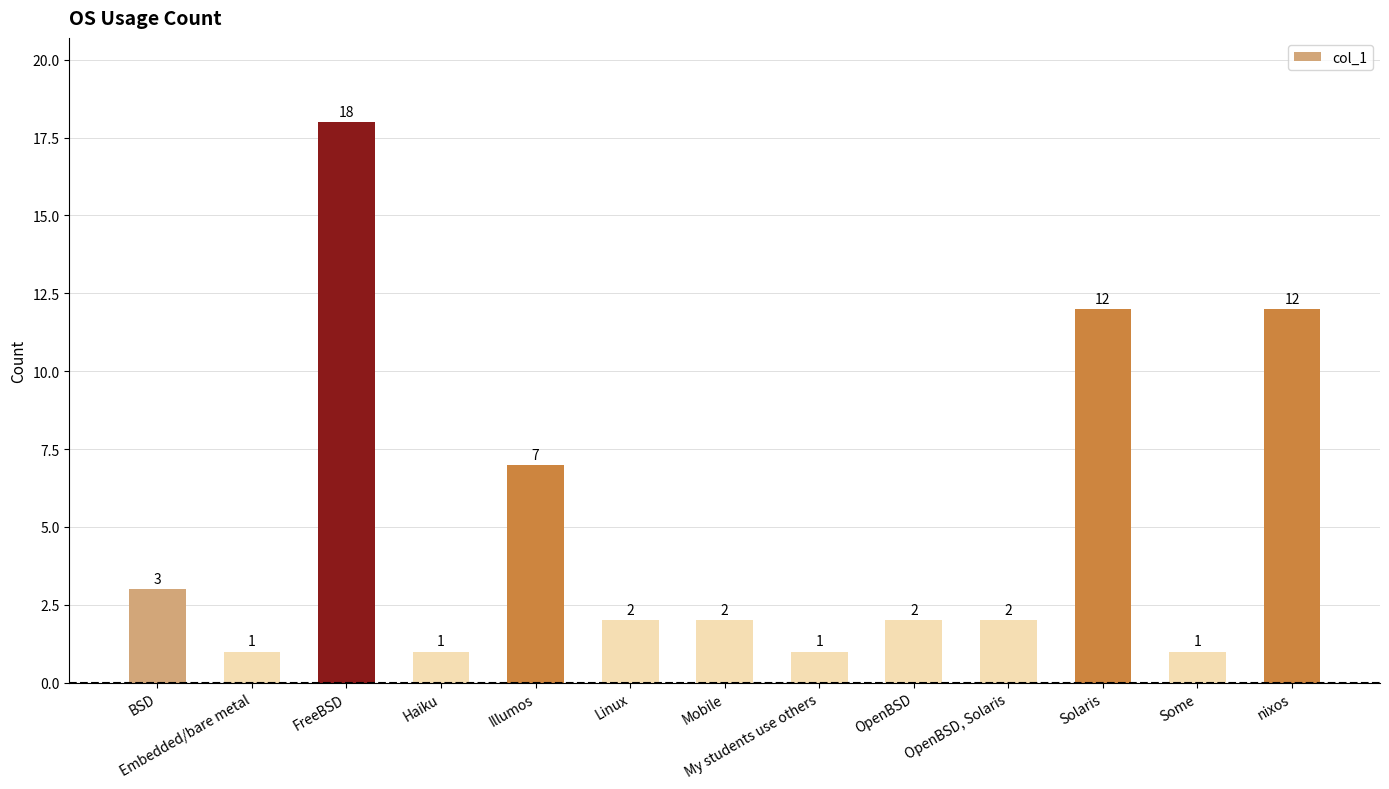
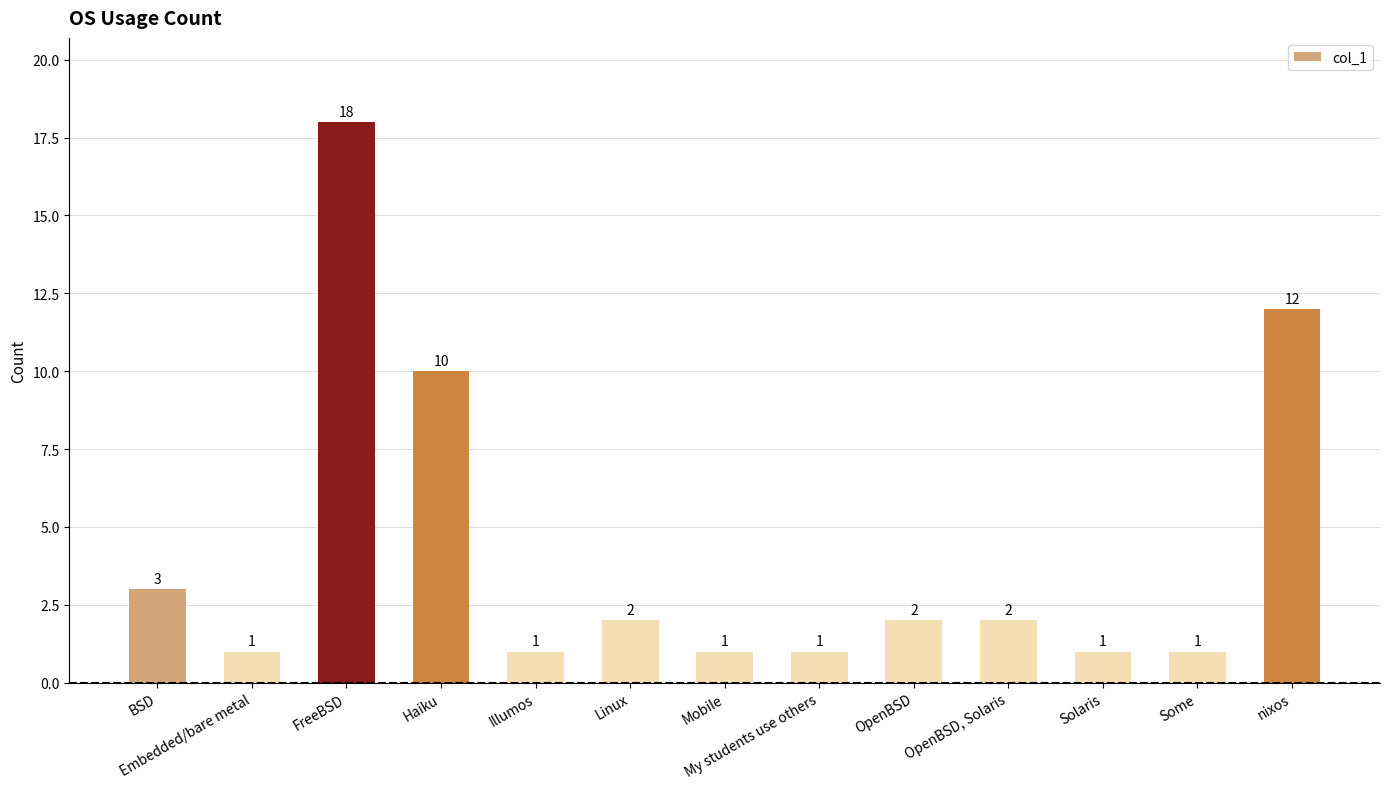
  {
    "BSD": 3,
    "Embedded/bare metal": 1,
    "FreeBSD": 18,
-   "Haiku": 1,
-   "Illumos": 7,
+   "Haiku": 10,
+   "Illumos": 1,
    "Linux": 2,
-   "Mobile": 2,
+   "Mobile": 1,
    "My students use others": 1,
    "OpenBSD": 2,
    "OpenBSD, Solaris": 2,
-   "Solaris": 12,
+   "Solaris": 1,
    "Some": 1,
    "nixos": 12
  }
